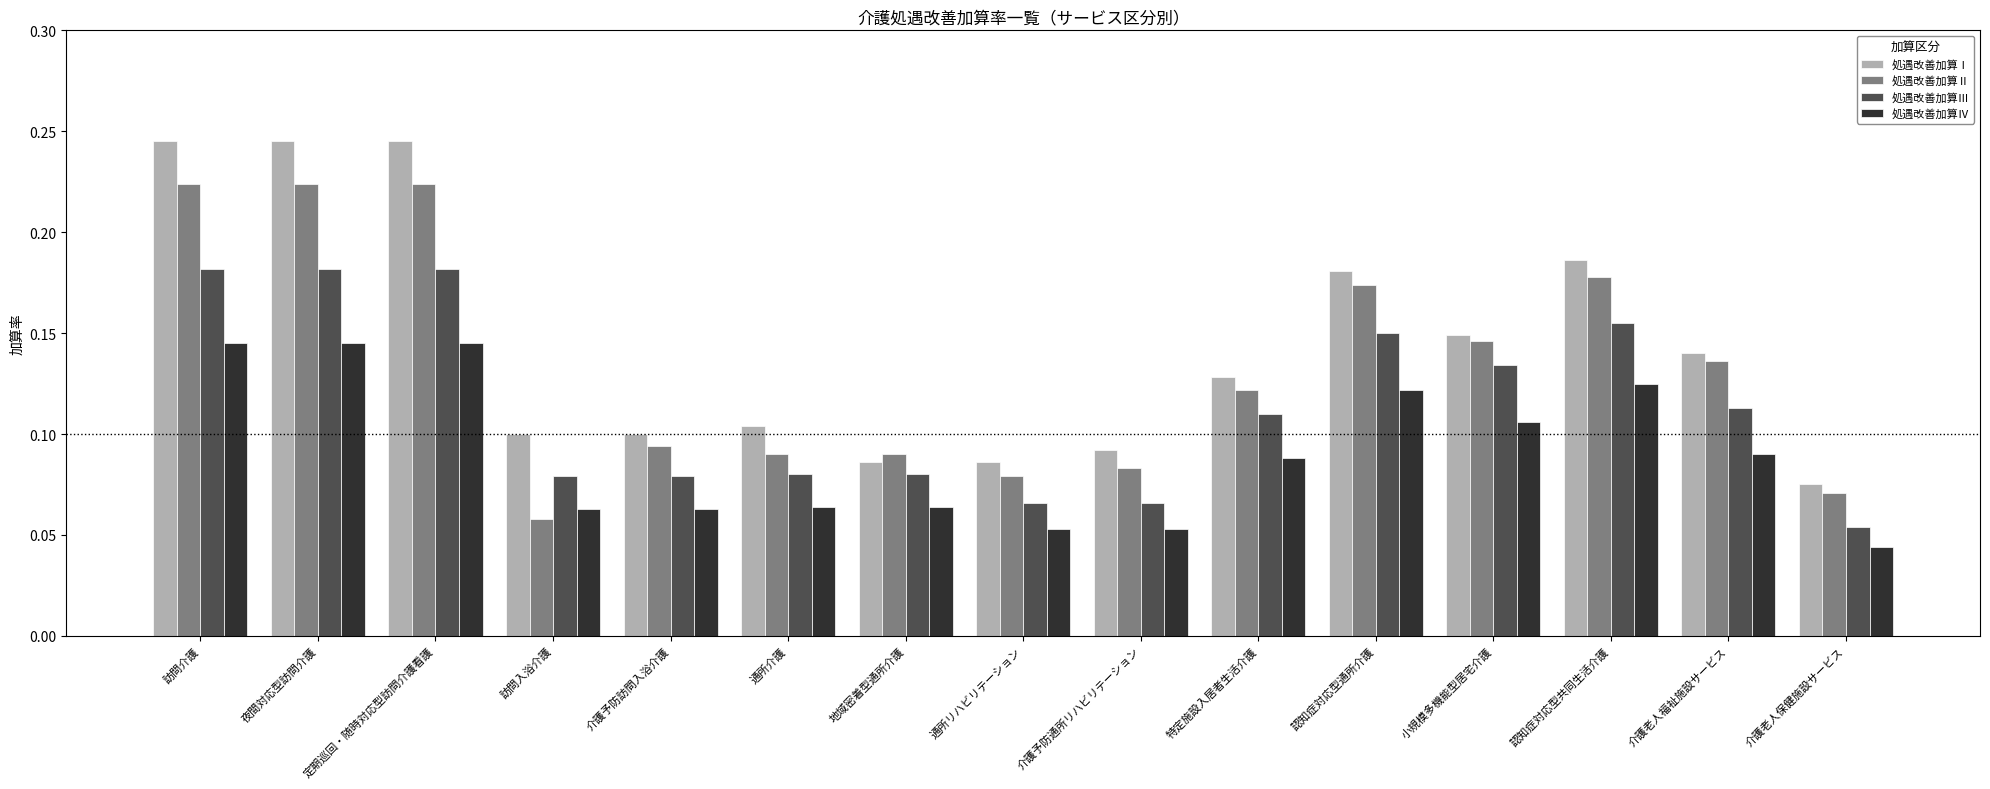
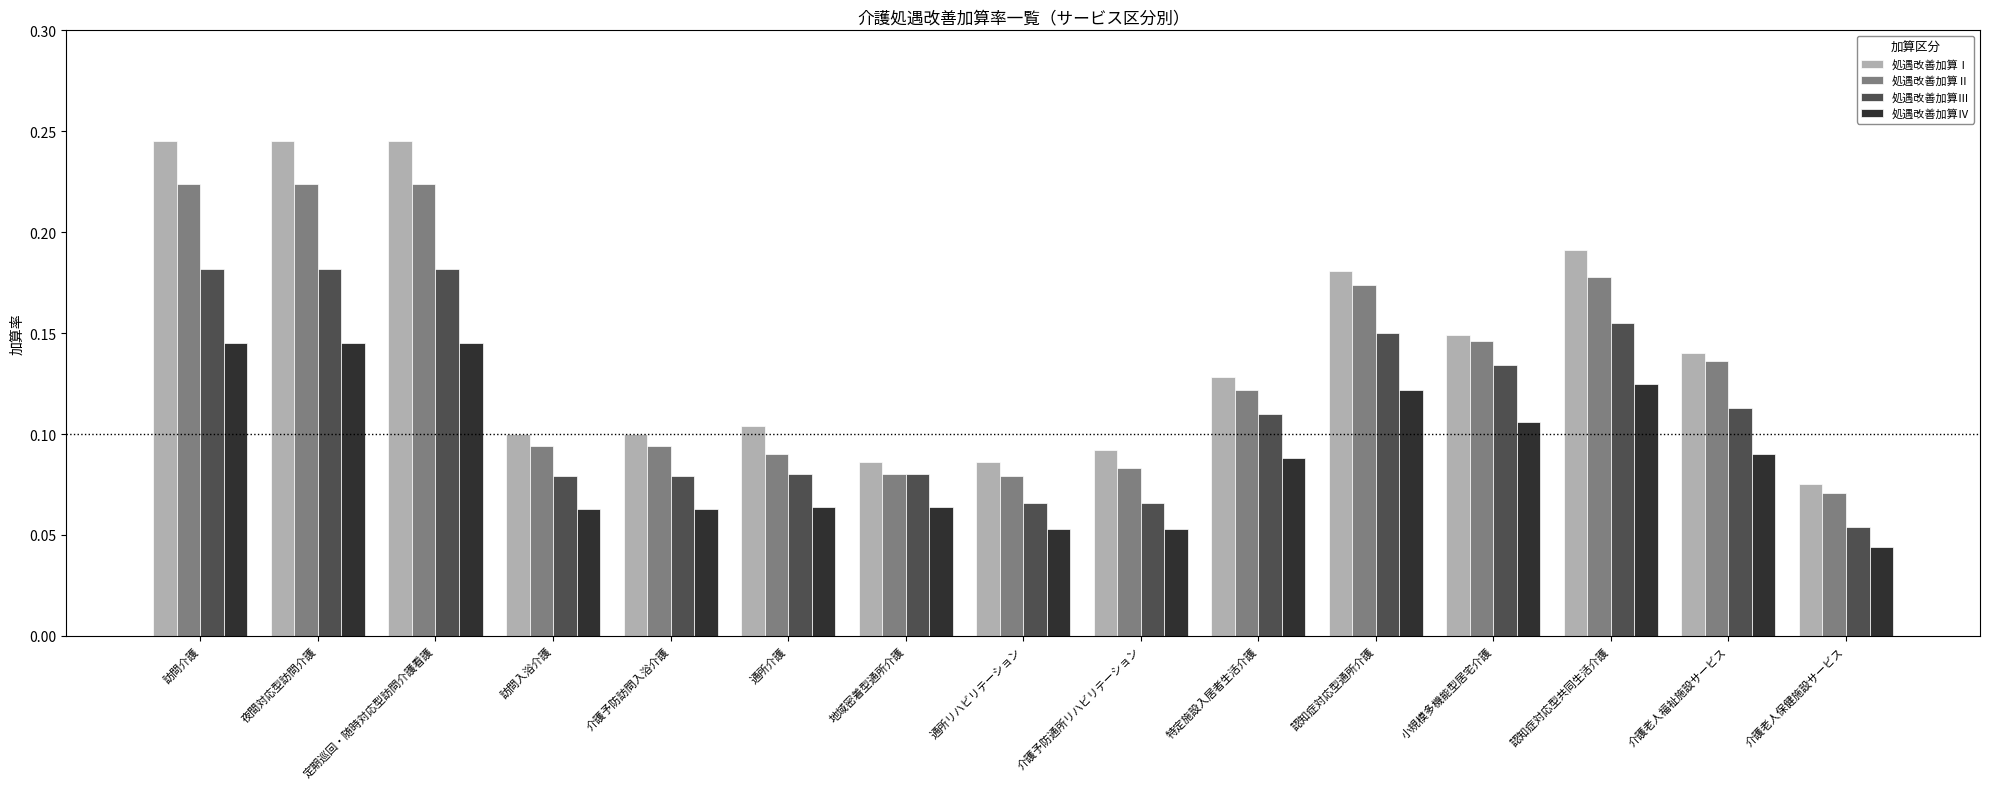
  {
    "処遇改善加算Ⅰ": {
      "訪問介護": 0.245,
      "夜間対応型訪問介護": 0.245,
      "定期巡回・随時対応型訪問介護看護": 0.245,
      "訪問入浴介護": 0.100,
      "介護予防訪問入浴介護": 0.100,
      "通所介護": 0.104,
      "地域密着型通所介護": 0.086,
      "通所リハビリテーション": 0.086,
      "介護予防通所リハビリテーション": 0.092,
      "特定施設入居者生活介護": 0.128,
      "認知症対応型通所介護": 0.181,
      "小規模多機能型居宅介護": 0.149,
-     "認知症対応型共同生活介護": 0.186,
+     "認知症対応型共同生活介護": 0.191,
      "介護老人福祉施設サービス": 0.140,
      "介護老人保健施設サービス": 0.075
    },
    "処遇改善加算Ⅱ": {
      "訪問介護": 0.224,
      "夜間対応型訪問介護": 0.224,
      "定期巡回・随時対応型訪問介護看護": 0.224,
-     "訪問入浴介護": 0.058,
+     "訪問入浴介護": 0.094,
      "介護予防訪問入浴介護": 0.094,
      "通所介護": 0.090,
-     "地域密着型通所介護": 0.09,
+     "地域密着型通所介護": 0.08,
      "通所リハビリテーション": 0.079,
      "介護予防通所リハビリテーション": 0.083,
      "特定施設入居者生活介護": 0.122,
      "認知症対応型通所介護": 0.174,
      "小規模多機能型居宅介護": 0.146,
      "認知症対応型共同生活介護": 0.178,
      "介護老人福祉施設サービス": 0.136,
      "介護老人保健施設サービス": 0.071
    }
  }
